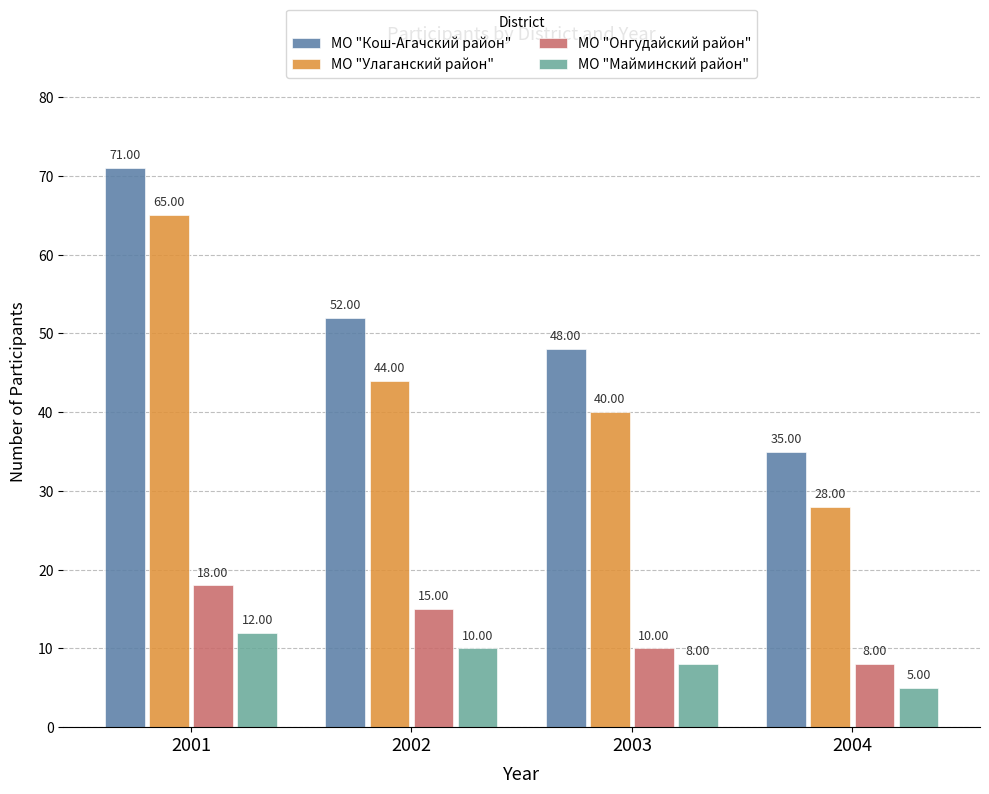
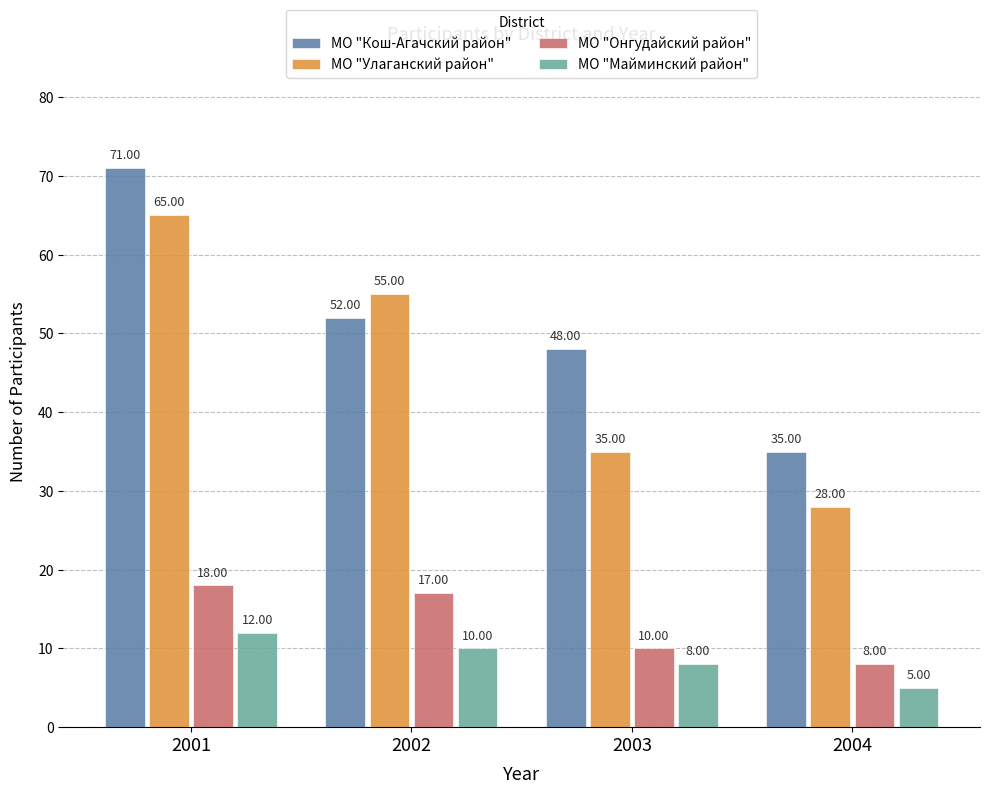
  {
    "МО \"Улаганский район\"": {
      "2001": 65.00,
-     "2002": 44.00,
-     "2003": 40.00,
+     "2002": 55.00,
+     "2003": 35.00,
      "2004": 28.00
    },
    "МО \"Онгудайский район\"": {
      "2001": 18.00,
-     "2002": 15.00,
+     "2002": 17.00,
      "2003": 10.00,
      "2004": 8.00
    }
  }
